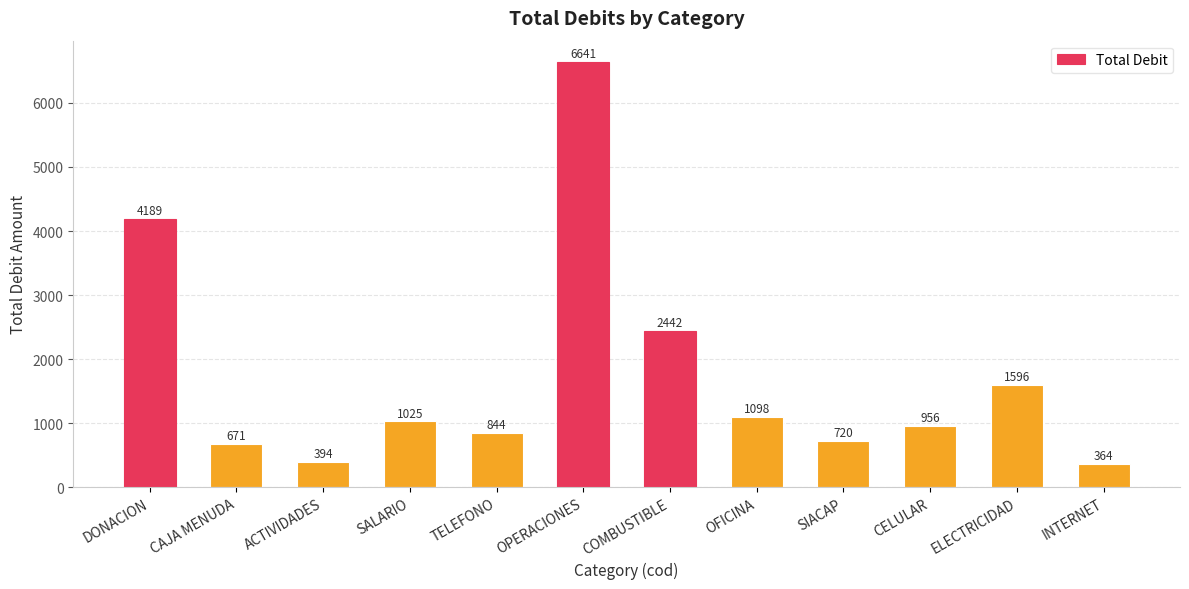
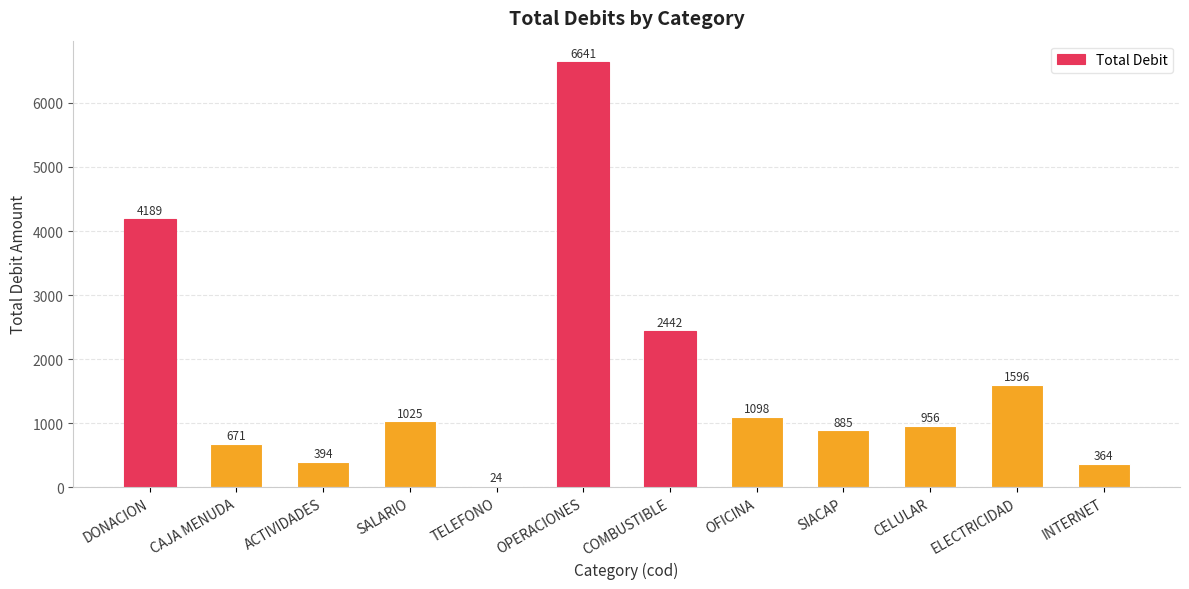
  {
    "DONACION": 4189,
    "CAJA MENUDA": 671,
    "ACTIVIDADES": 394,
    "SALARIO": 1025,
-   "TELEFONO": 844,
+   "TELEFONO": 24,
    "OPERACIONES": 6641,
    "COMBUSTIBLE": 2442,
    "OFICINA": 1098,
-   "SIACAP": 720,
+   "SIACAP": 885,
    "CELULAR": 956,
    "ELECTRICIDAD": 1596,
    "INTERNET": 364
  }
